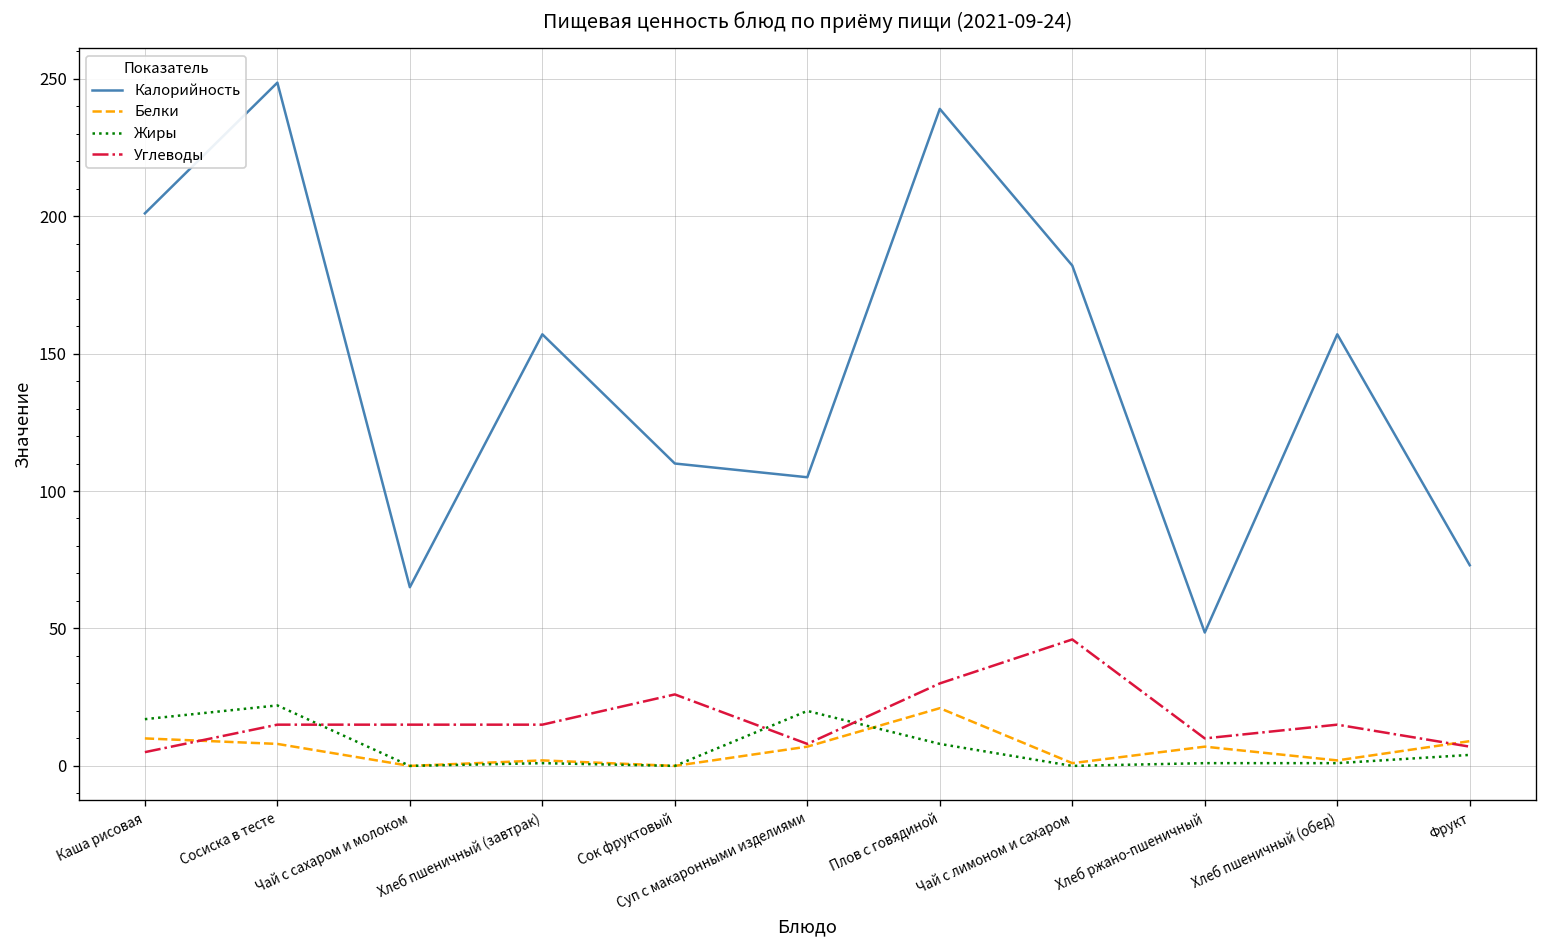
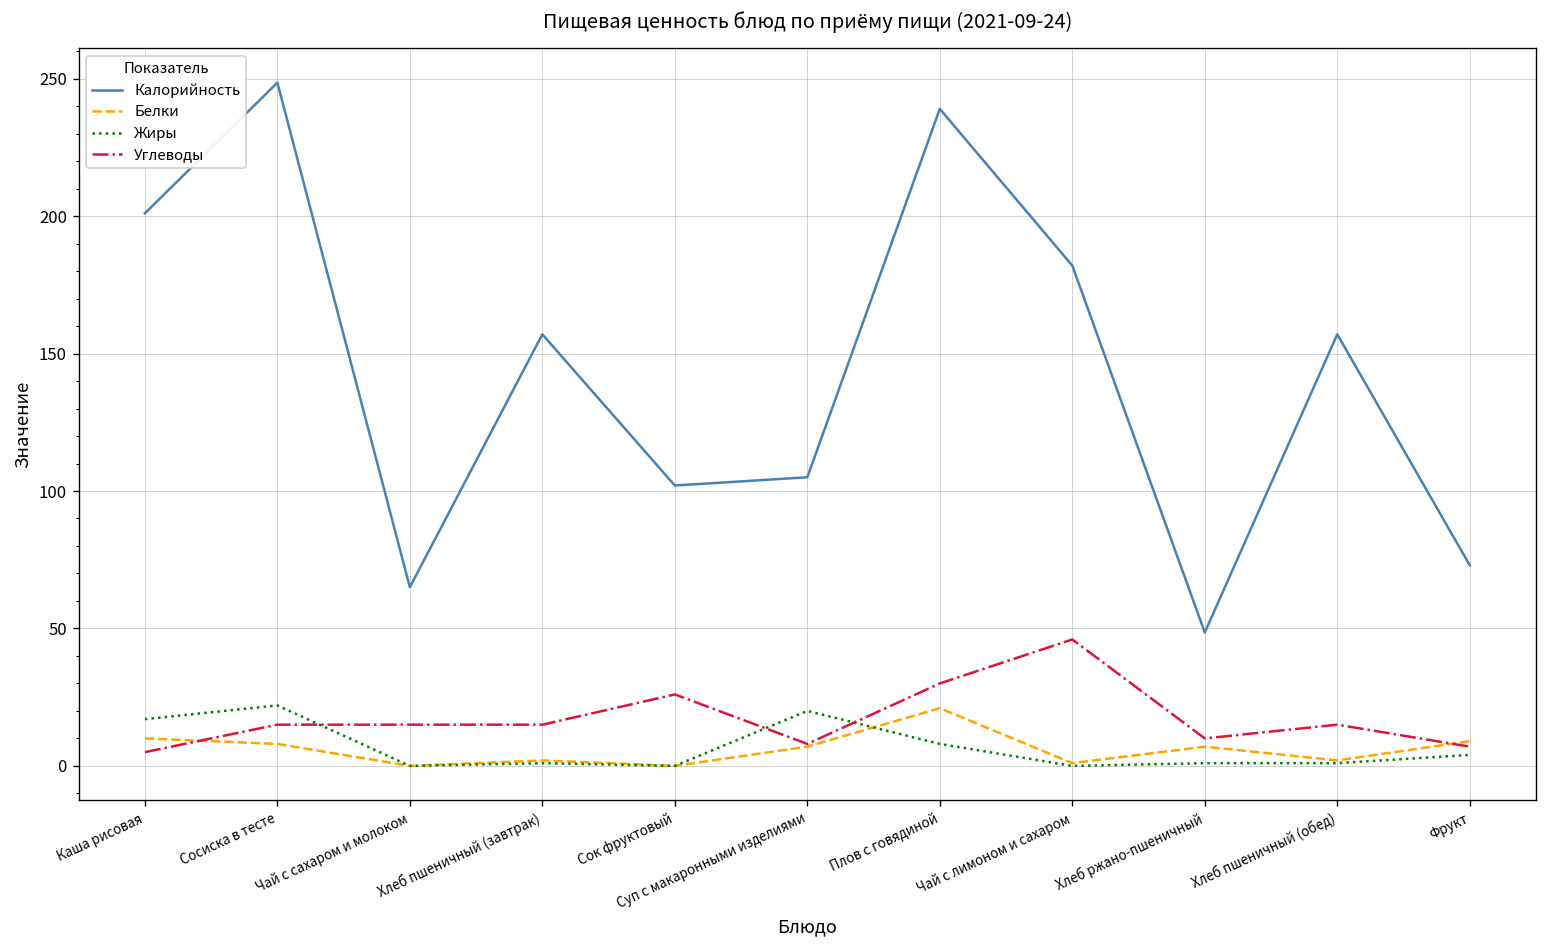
  {
    "Калорийность": {
      "Каша рисовая": 201,
      "Сосиска в тесте": 249,
      "Чай с сахаром и молоком": 65,
      "Хлеб пшеничный (завтрак)": 157,
-     "Сок фруктовый": 110,
+     "Сок фруктовый": 102,
      "Суп с макаронными изделиями": 105,
      "Плов с говядиной": 239,
      "Чай с лимоном и сахаром": 182,
      "Хлеб ржано-пшеничный": 49,
      "Хлеб пшеничный (обед)": 157,
      "Фрукт": 73
    },
    "Белки": {
      "Каша рисовая": 10,
      "Сосиска в тесте": 8,
      "Плов с говядиной": 21,
      "Хлеб ржано-пшеничный": 7,
      "Фрукт": 9
    },
    "Жиры": {
      "Каша рисовая": 17,
      "Сосиска в тесте": 22,
      "Суп с макаронными изделиями": 20,
      "Плов с говядиной": 8,
      "Хлеб ржано-пшеничный": 1,
      "Фрукт": 4
    },
    "Углеводы": {
      "Каша рисовая": 5,
      "Сосиска в тесте": 15,
      "Чай с сахаром и молоком": 15,
      "Хлеб пшеничный (завтрак)": 15,
      "Сок фруктовый": 26,
      "Плов с говядиной": 30,
      "Чай с лимоном и сахаром": 46,
      "Хлеб ржано-пшеничный": 10,
      "Хлеб пшеничный (обед)": 15,
      "Фрукт": 7
    }
  }
